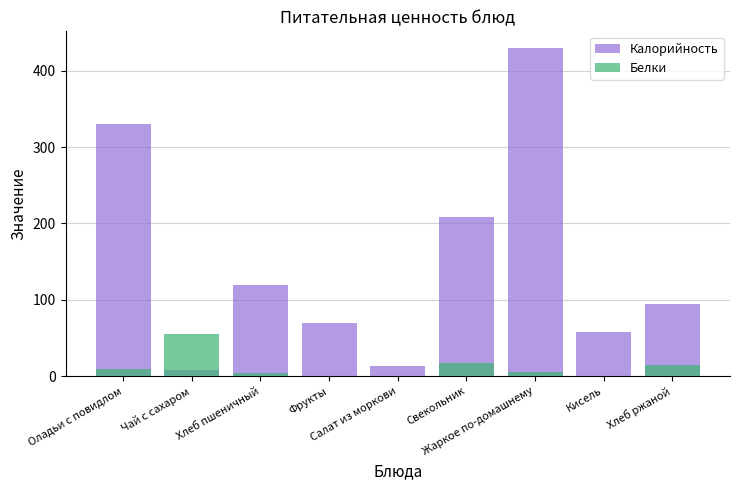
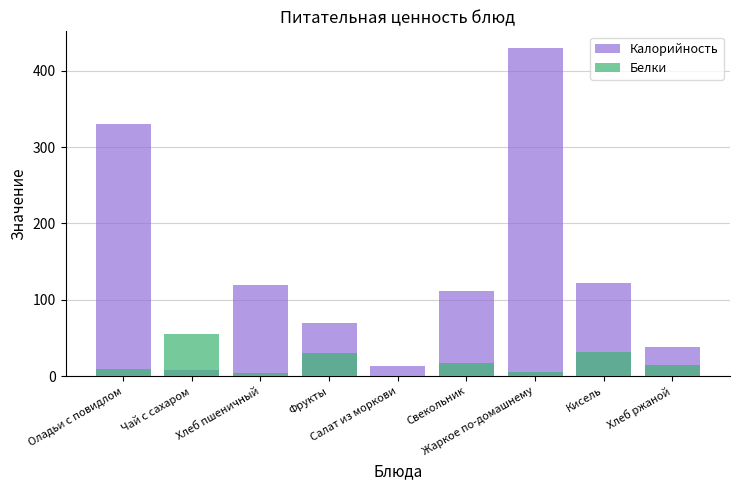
  {
    "Калорийность": {
      "Оладьи с повидлом": 330,
      "Хлеб пшеничный": 120,
      "Фрукты": 70,
      "Салат из моркови": 10,
-     "Свекольник": 210,
+     "Свекольник": 110,
      "Жаркое по-домашнему": 430,
-     "Кисель": 60,
-     "Хлеб ржаной": 100
+     "Кисель": 120,
+     "Хлеб ржаной": 40
    },
    "Белки": {
      "Чай с сахаром": 60,
-     "Фрукты": 0,
-     "Кисель": 0
+     "Фрукты": 30,
+     "Кисель": 30
    }
  }
